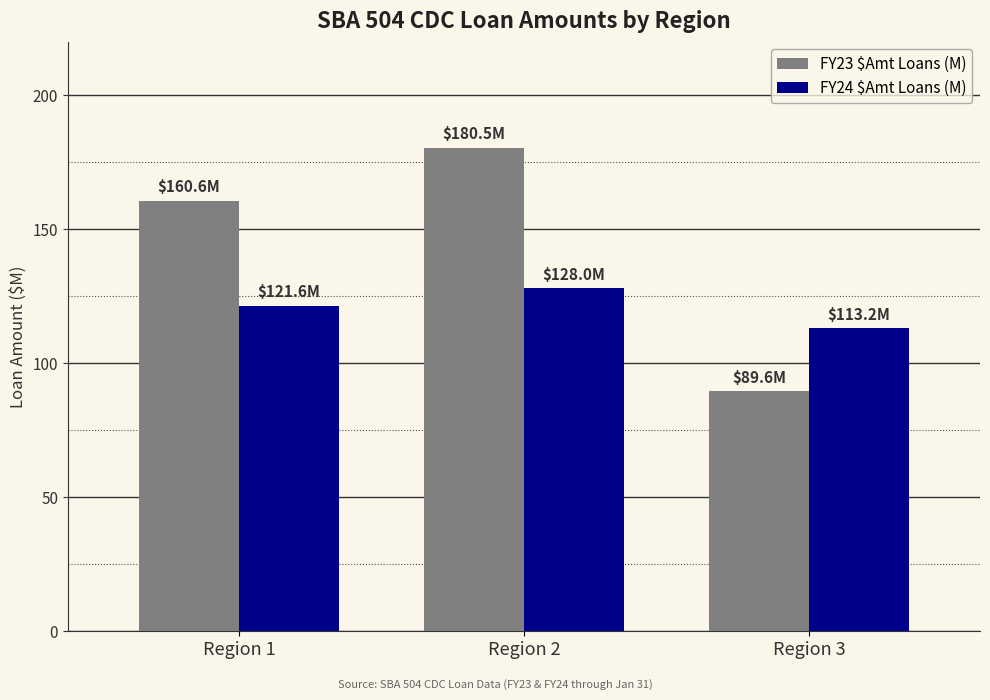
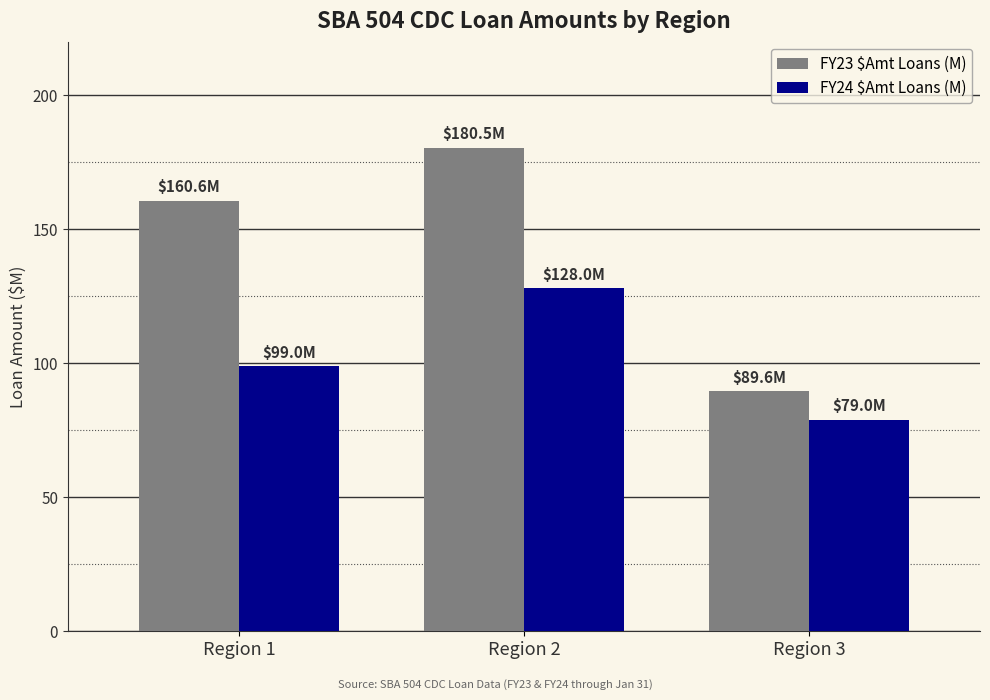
  {
    "FY23 $Amt Loans (M)": {
      "Region 1": "$160.6M",
      "Region 2": "$180.5M",
      "Region 3": "$89.6M"
    },
    "FY24 $Amt Loans (M)": {
-     "Region 1": "$121.6M",
+     "Region 1": "$99.0M",
      "Region 2": "$128.0M",
-     "Region 3": "$113.2M"
+     "Region 3": "$79.0M"
    }
  }
